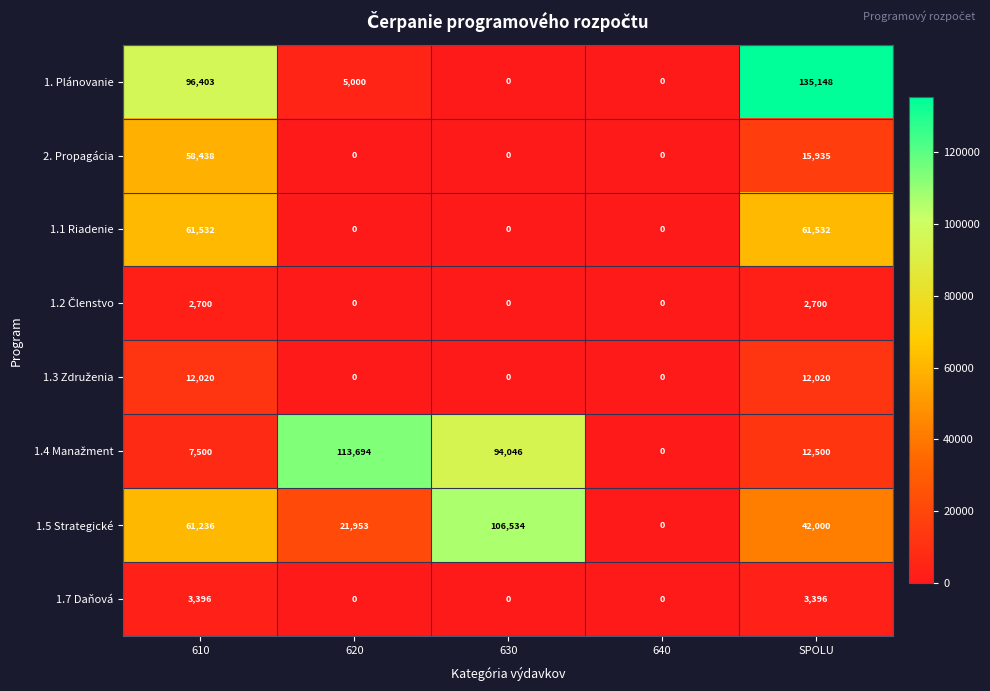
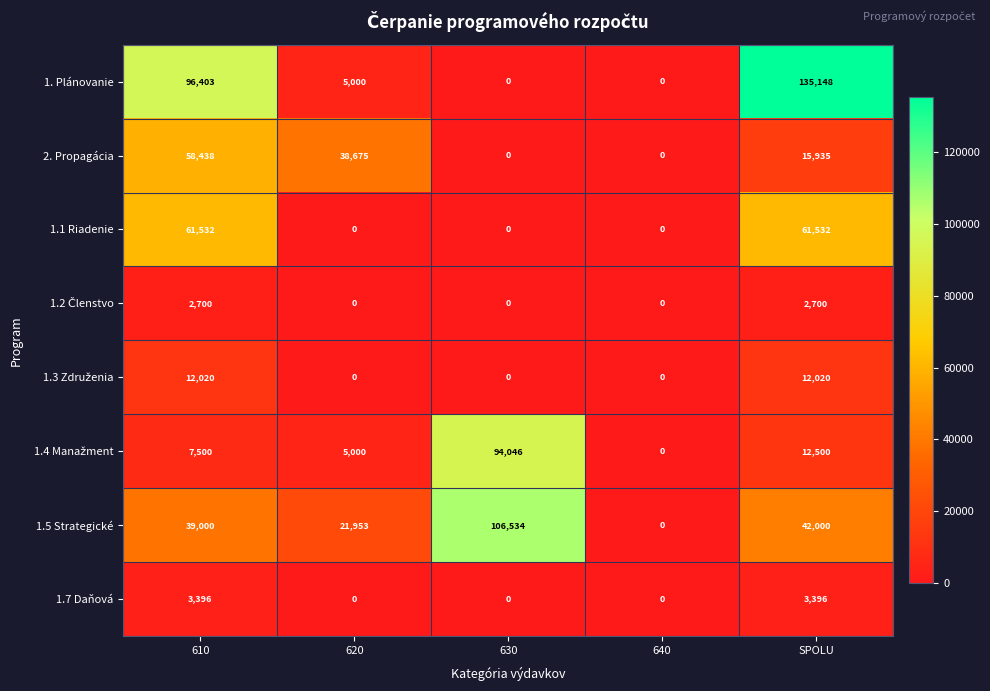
  {
    "1. Plánovanie": {
      "610": "96,403",
      "620": "5,000",
      "630": "0",
      "640": "0",
      "SPOLU": "135,148"
    },
    "2. Propagácia": {
      "610": "58,438",
-     "620": "0",
+     "620": "38,675",
      "630": "0",
      "640": "0",
      "SPOLU": "15,935"
    },
    "1.1 Riadenie": {
      "610": "61,532",
      "620": "0",
      "630": "0",
      "640": "0",
      "SPOLU": "61,532"
    },
    "1.2 Členstvo": {
      "610": "2,700",
      "620": "0",
      "630": "0",
      "640": "0",
      "SPOLU": "2,700"
    },
    "1.3 Združenia": {
      "610": "12,020",
      "620": "0",
      "630": "0",
      "640": "0",
      "SPOLU": "12,020"
    },
    "1.4 Manažment": {
      "610": "7,500",
-     "620": "113,694",
+     "620": "5,000",
      "630": "94,046",
      "640": "0",
      "SPOLU": "12,500"
    },
    "1.5 Strategické": {
-     "610": "61,236",
+     "610": "39,000",
      "620": "21,953",
      "630": "106,534",
      "640": "0",
      "SPOLU": "42,000"
    },
    "1.7 Daňová": {
      "610": "3,396",
      "620": "0",
      "630": "0",
      "640": "0",
      "SPOLU": "3,396"
    }
  }
